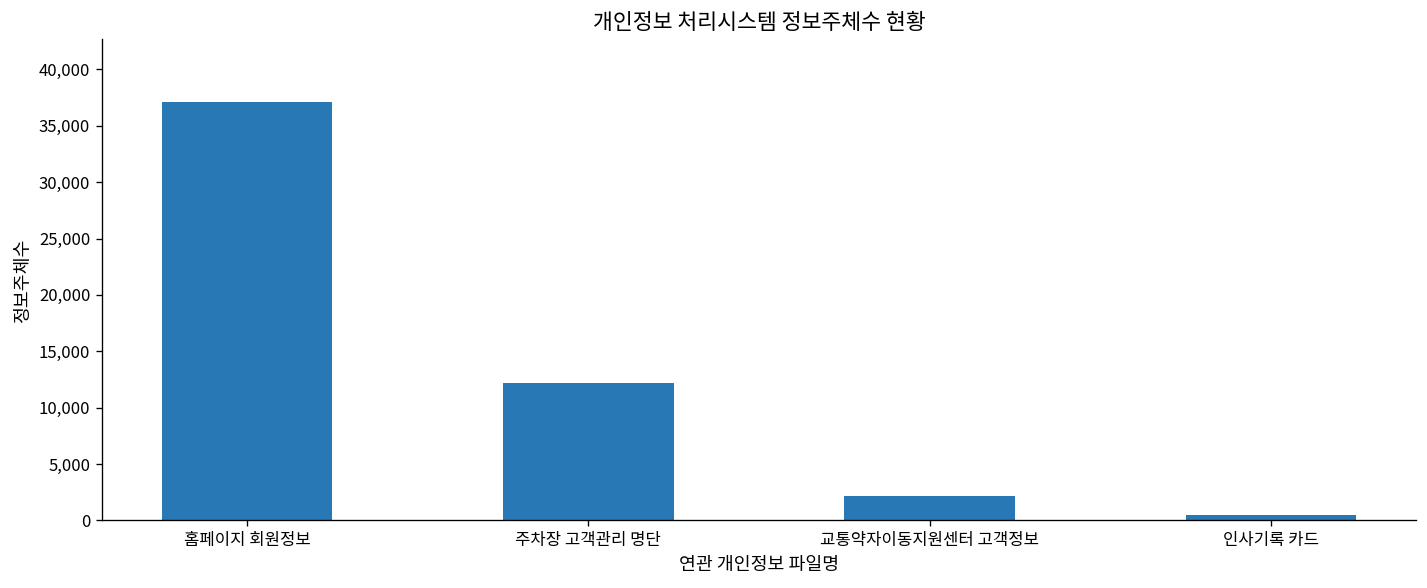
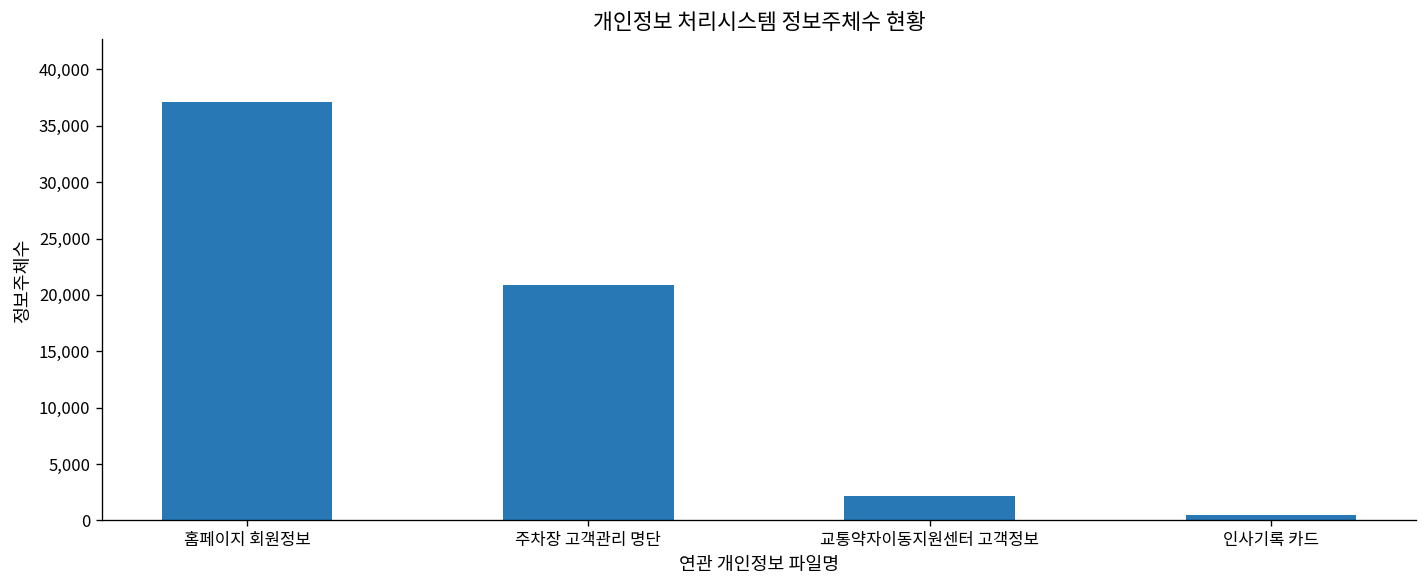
  {
    "홈페이지 회원정보": "37,000",
-   "주차장 고객관리 명단": "12,000",
+   "주차장 고객관리 명단": "21,000",
    "교통약자이동지원센터 고객정보": "2,000",
    "인사기록 카드": "0"
  }
